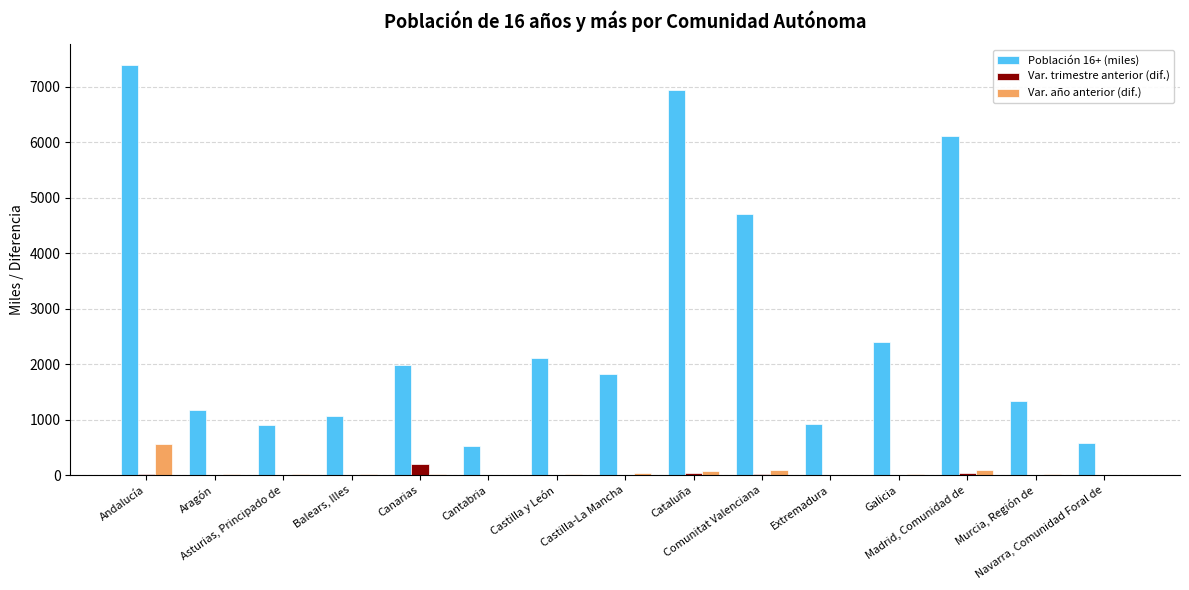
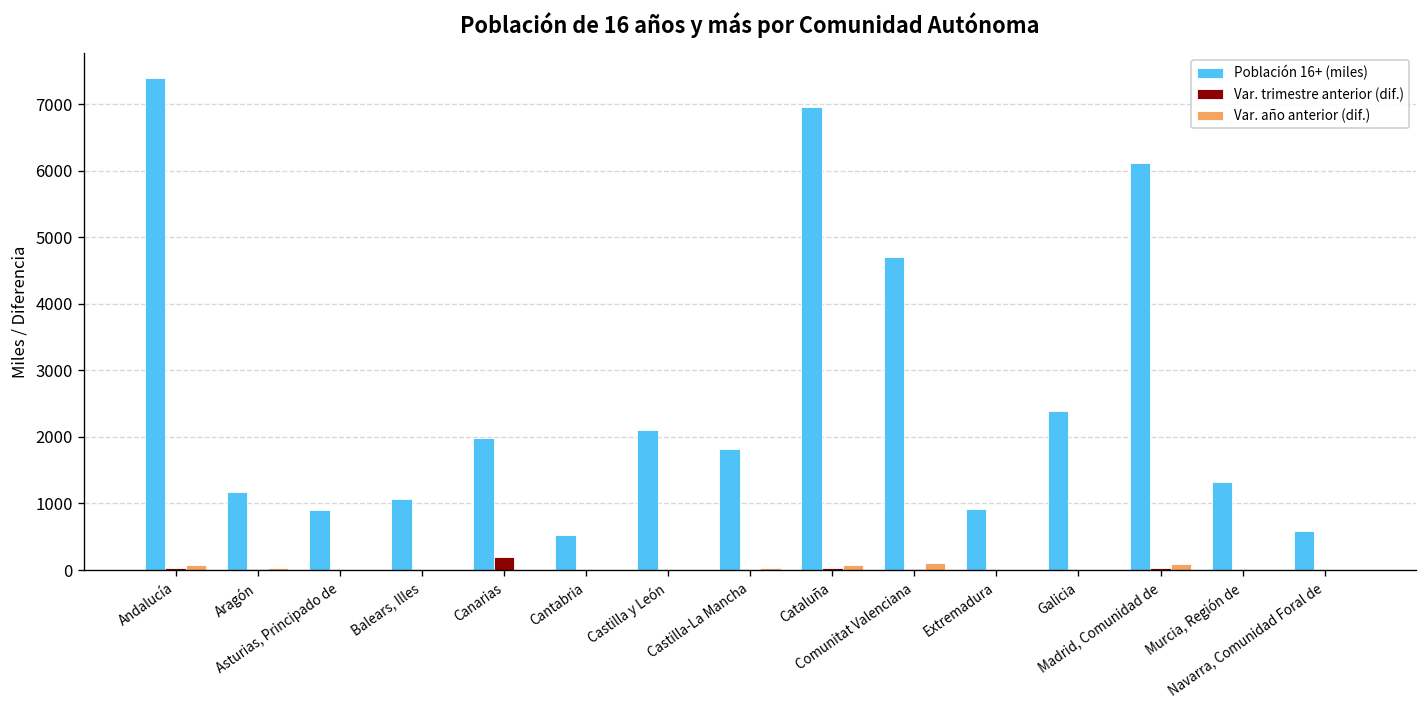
  {
    "Población 16+ (miles)": {
      "Andalucía": 7400,
      "Aragón": 1200,
      "Asturias, Principado de": 900,
      "Balears, Illes": 1100,
      "Canarias": 2000,
      "Cantabria": 500,
      "Castilla y León": 2100,
      "Castilla-La Mancha": 1800,
      "Cataluña": 7000,
      "Comunitat Valenciana": 4700,
      "Extremadura": 900,
      "Galicia": 2400,
      "Madrid, Comunidad de": 6100,
      "Murcia, Región de": 1300,
      "Navarra, Comunidad Foral de": 600
    },
    "Var. trimestre anterior (dif.)": {
      "Balears, Illes": 0,
      "Canarias": 200
    },
    "Var. año anterior (dif.)": {
-     "Andalucía": 600,
+     "Andalucía": 100,
      "Cataluña": 100,
      "Comunitat Valenciana": 100,
      "Madrid, Comunidad de": 100
    }
  }
